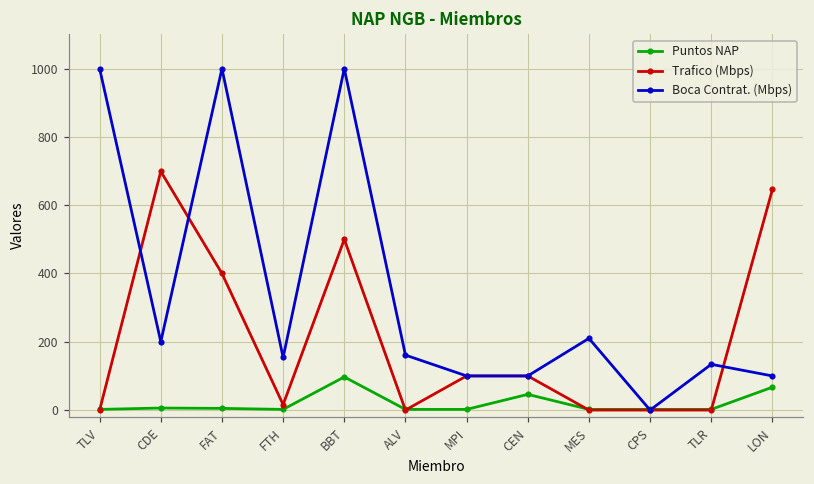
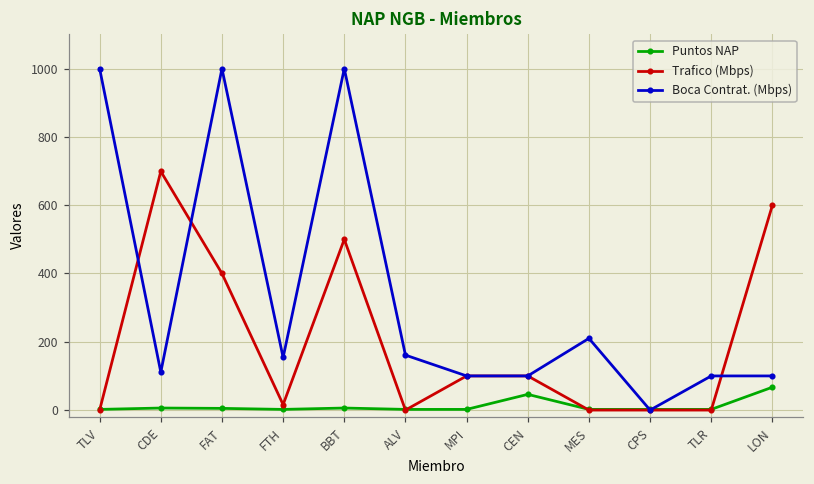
  {
    "Puntos NAP": {
      "CDE": 10,
      "FAT": 10,
      "FTH": 0,
-     "BBT": 100,
+     "BBT": 10,
      "MPI": 0,
      "CEN": 50,
      "LON": 70
    },
    "Trafico (Mbps)": {
      "CDE": 700,
      "FAT": 400,
      "FTH": 20,
      "BBT": 500,
-     "LON": 650
+     "LON": 600
    },
    "Boca Contrat. (Mbps)": {
      "TLV": 1000,
-     "CDE": 200,
+     "CDE": 110,
      "FAT": 1000,
      "FTH": 150,
      "BBT": 1000,
      "ALV": 160,
      "MES": 210,
-     "TLR": 130,
+     "TLR": 100,
      "LON": 100
    }
  }
